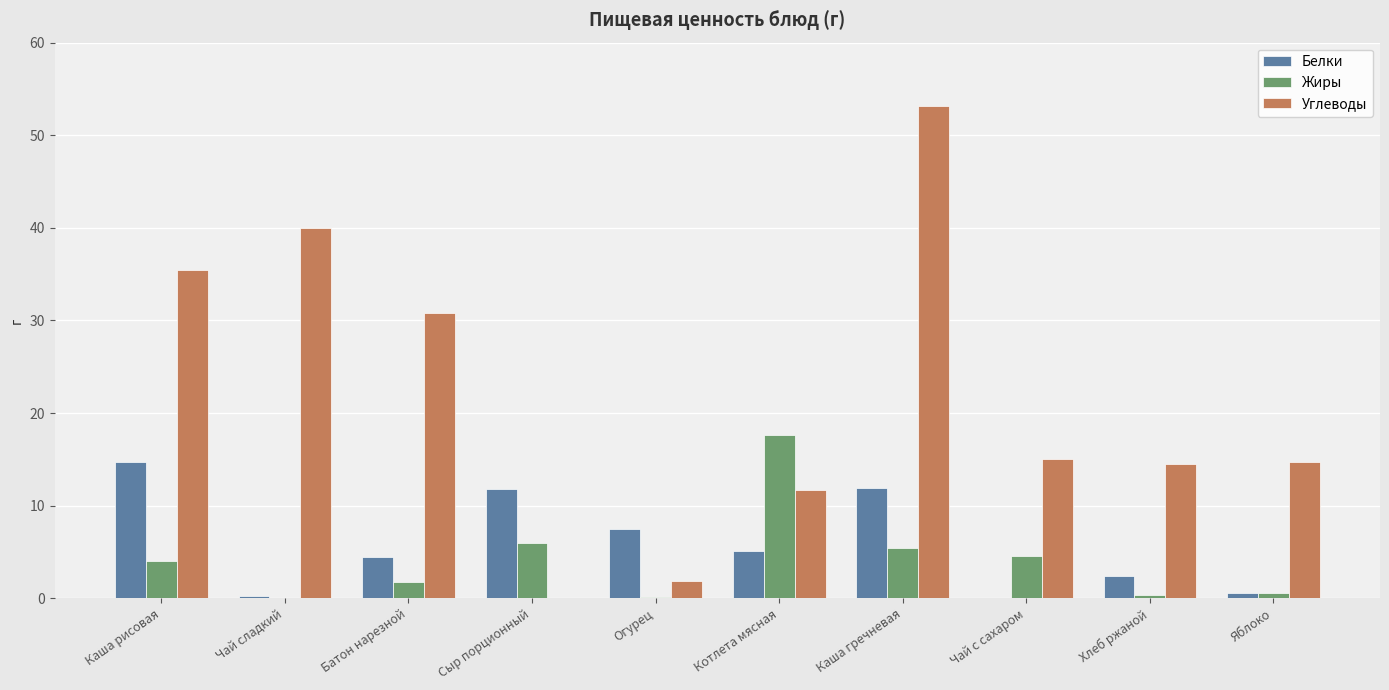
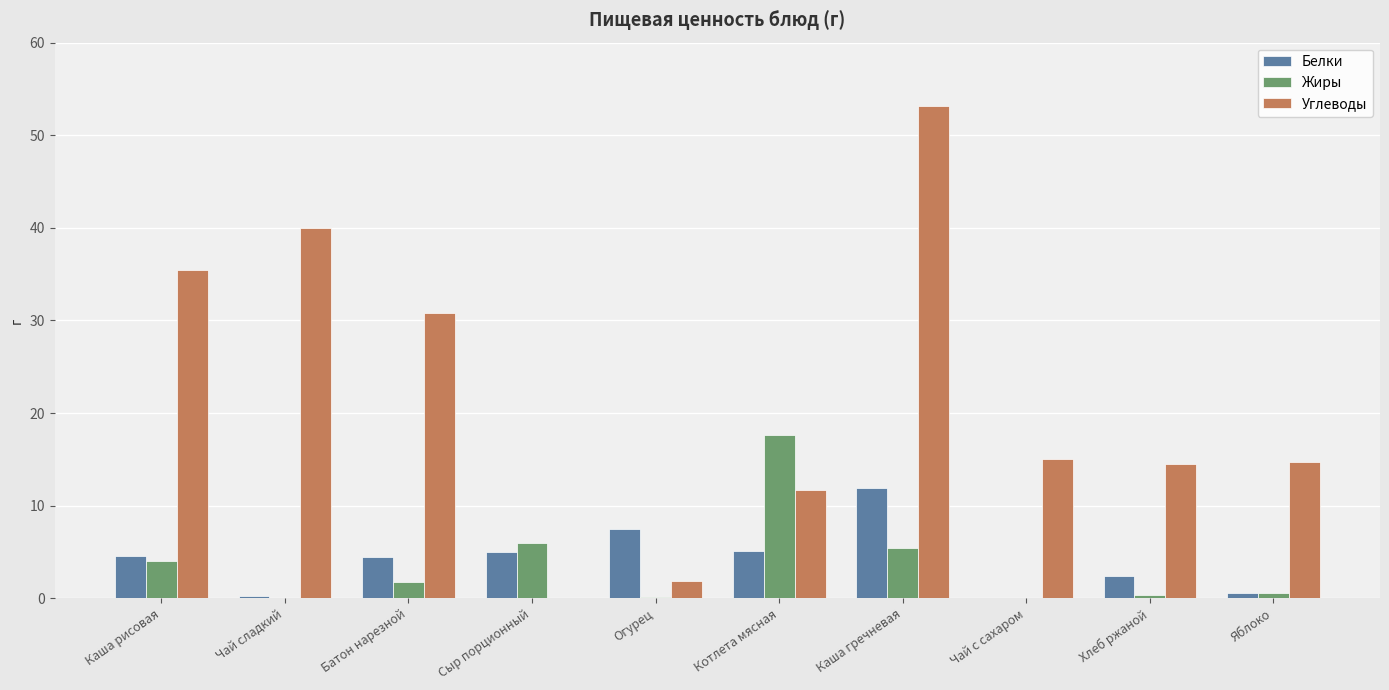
  {
    "Белки": {
-     "Каша рисовая": 15,
+     "Каша рисовая": 5,
      "Батон нарезной": 5,
-     "Сыр порционный": 12,
+     "Сыр порционный": 5,
      "Огурец": 7,
      "Котлета мясная": 5,
      "Каша гречневая": 12,
      "Хлеб ржаной": 2,
      "Яблоко": 1
    },
    "Жиры": {
      "Каша рисовая": 4,
      "Чай сладкий": 0,
      "Батон нарезной": 2,
      "Сыр порционный": 6,
      "Котлета мясная": 18,
      "Каша гречневая": 5,
-     "Чай с сахаром": 5,
+     "Чай с сахаром": 0,
      "Хлеб ржаной": 0,
      "Яблоко": 1
    },
    "Углеводы": {
      "Каша рисовая": 35,
      "Чай сладкий": 40,
      "Батон нарезной": 31,
      "Сыр порционный": 0,
      "Огурец": 2,
      "Котлета мясная": 12,
      "Каша гречневая": 53,
      "Чай с сахаром": 15,
      "Хлеб ржаной": 14,
      "Яблоко": 15
    }
  }
